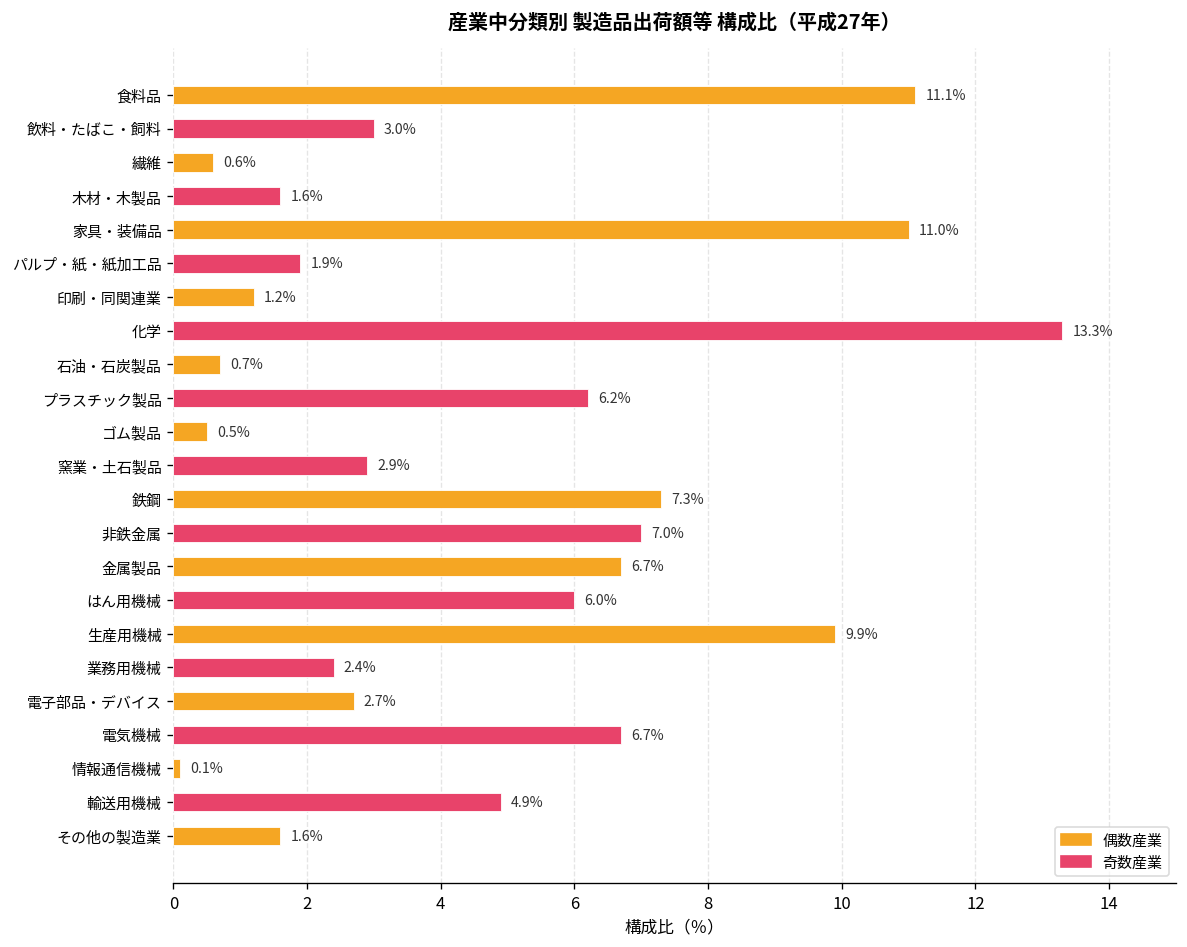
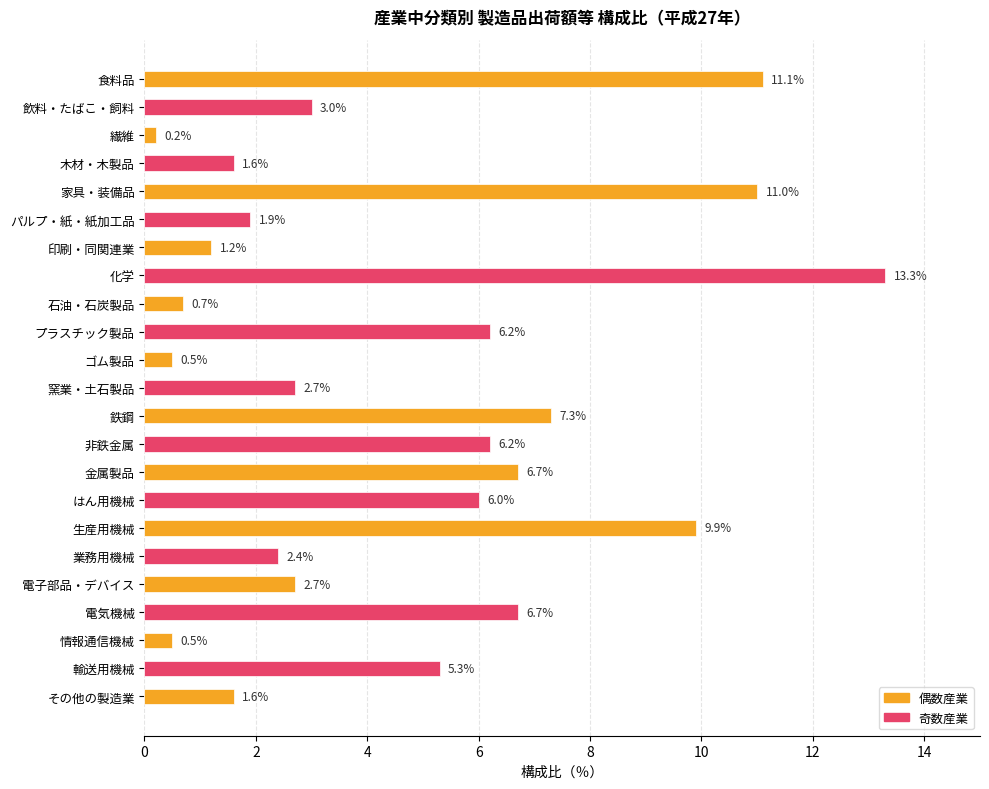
  {
    "食料品": "11.1%",
    "飲料・たばこ・飼料": "3.0%",
-   "繊維": "0.6%",
+   "繊維": "0.2%",
    "木材・木製品": "1.6%",
    "家具・装備品": "11.0%",
    "パルプ・紙・紙加工品": "1.9%",
    "印刷・同関連業": "1.2%",
    "化学": "13.3%",
    "石油・石炭製品": "0.7%",
    "プラスチック製品": "6.2%",
    "ゴム製品": "0.5%",
-   "窯業・土石製品": "2.9%",
+   "窯業・土石製品": "2.7%",
    "鉄鋼": "7.3%",
-   "非鉄金属": "7.0%",
+   "非鉄金属": "6.2%",
    "金属製品": "6.7%",
    "はん用機械": "6.0%",
    "生産用機械": "9.9%",
    "業務用機械": "2.4%",
    "電子部品・デバイス": "2.7%",
    "電気機械": "6.7%",
-   "情報通信機械": "0.1%",
-   "輸送用機械": "4.9%",
+   "情報通信機械": "0.5%",
+   "輸送用機械": "5.3%",
    "その他の製造業": "1.6%"
  }
